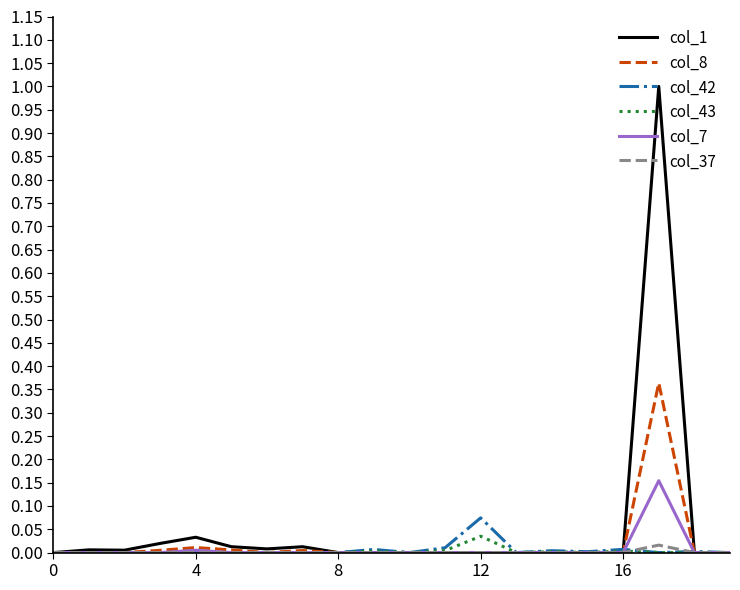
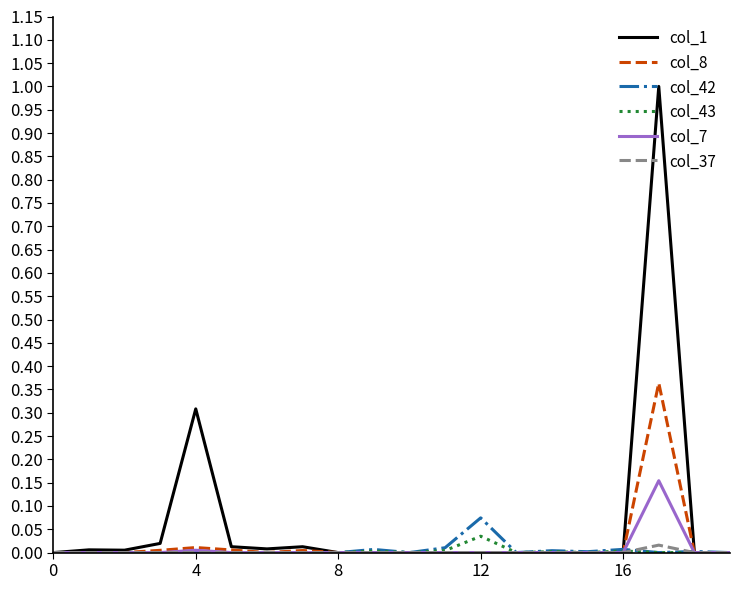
  {
    "col_1": {
-     "4": 0.03
+     "4": 0.31
    },
    "col_8": {
      "4": 0.01
    },
    "col_42": {
      "12": 0.07
    },
    "col_43": {
      "12": 0.04
    }
  }
